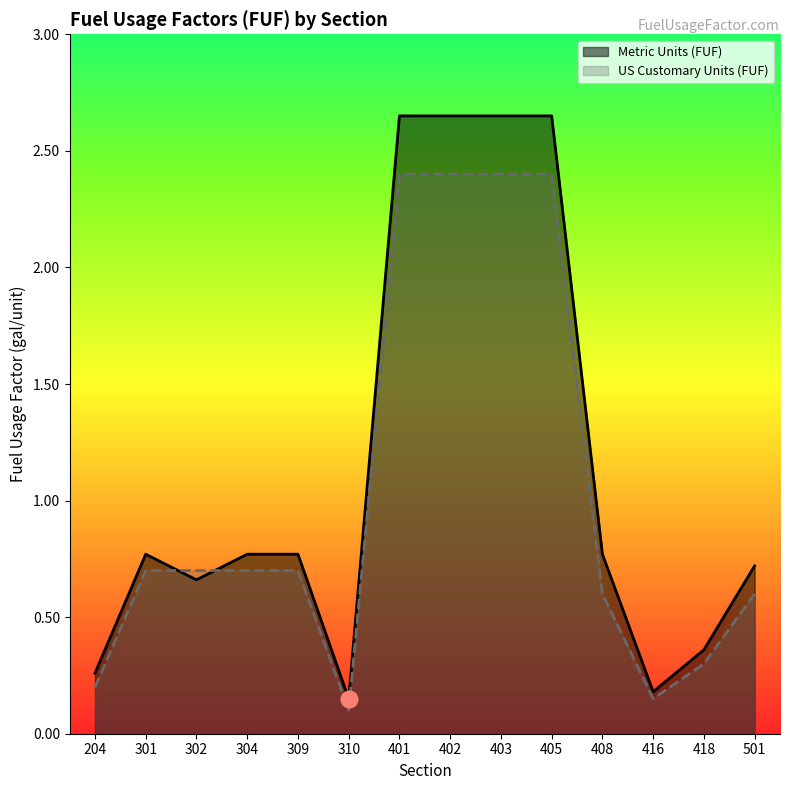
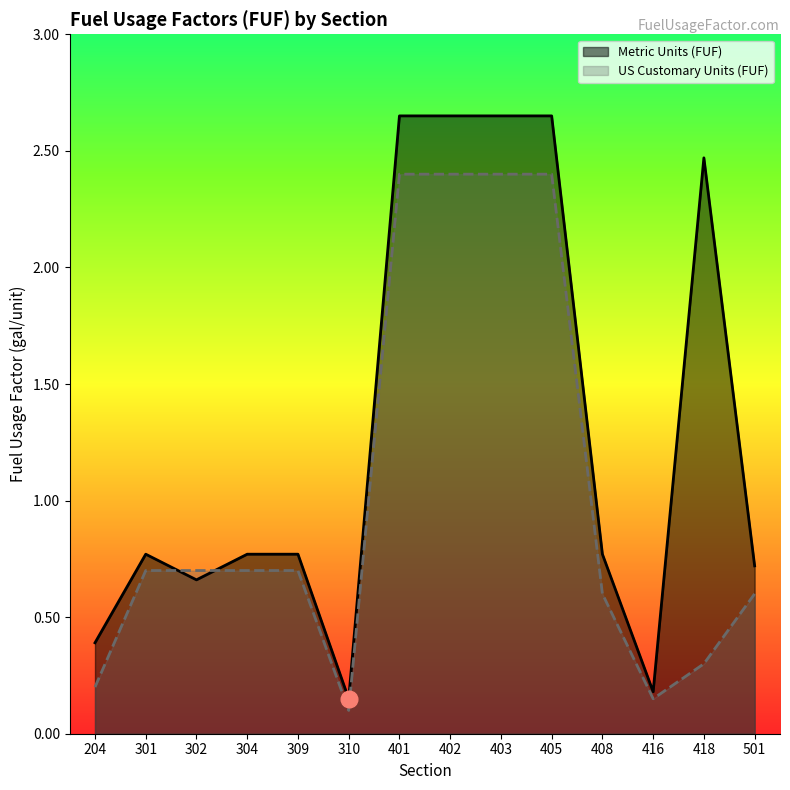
  {
    "Metric Units (FUF)": {
-     "204": 0.26,
+     "204": 0.39,
      "301": 0.77,
      "302": 0.66,
      "304": 0.77,
      "309": 0.77,
      "401": 2.65,
      "402": 2.65,
      "403": 2.65,
      "405": 2.65,
      "408": 0.77,
      "416": 0.18,
-     "418": 0.36,
+     "418": 2.47,
      "501": 0.72
    },
    "US Customary Units (FUF)": {
      "204": 0.20,
      "301": 0.70,
      "302": 0.70,
      "304": 0.70,
      "309": 0.70,
      "310": 0.10,
      "401": 2.40,
      "402": 2.40,
      "403": 2.40,
      "405": 2.40,
      "408": 0.60,
      "416": 0.15,
      "418": 0.30,
      "501": 0.60
    }
  }
